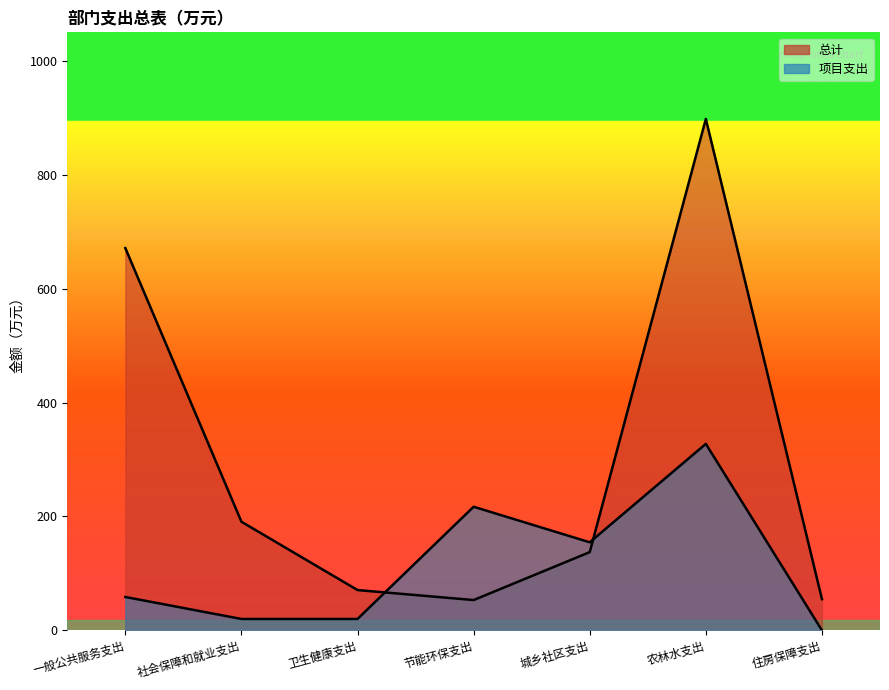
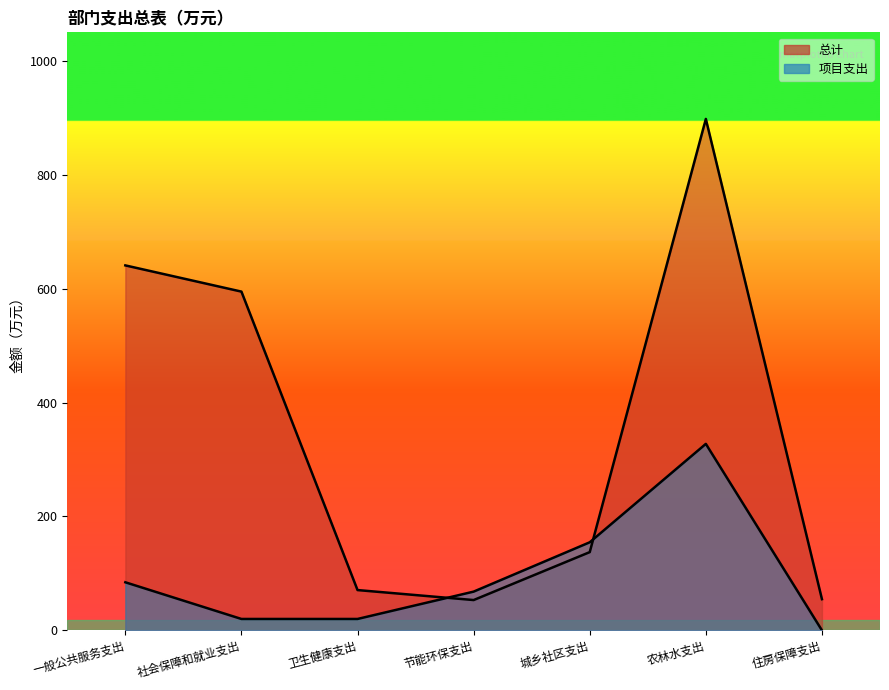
  {
    "总计": {
-     "一般公共服务支出": 670,
-     "社会保障和就业支出": 190,
+     "一般公共服务支出": 640,
+     "社会保障和就业支出": 590,
      "卫生健康支出": 70,
      "节能环保支出": 50,
      "城乡社区支出": 140,
      "农林水支出": 900,
      "住房保障支出": 50
    },
    "项目支出": {
-     "一般公共服务支出": 60,
+     "一般公共服务支出": 80,
      "社会保障和就业支出": 20,
      "卫生健康支出": 20,
-     "节能环保支出": 220,
+     "节能环保支出": 70,
      "城乡社区支出": 150,
      "农林水支出": 330
    }
  }
